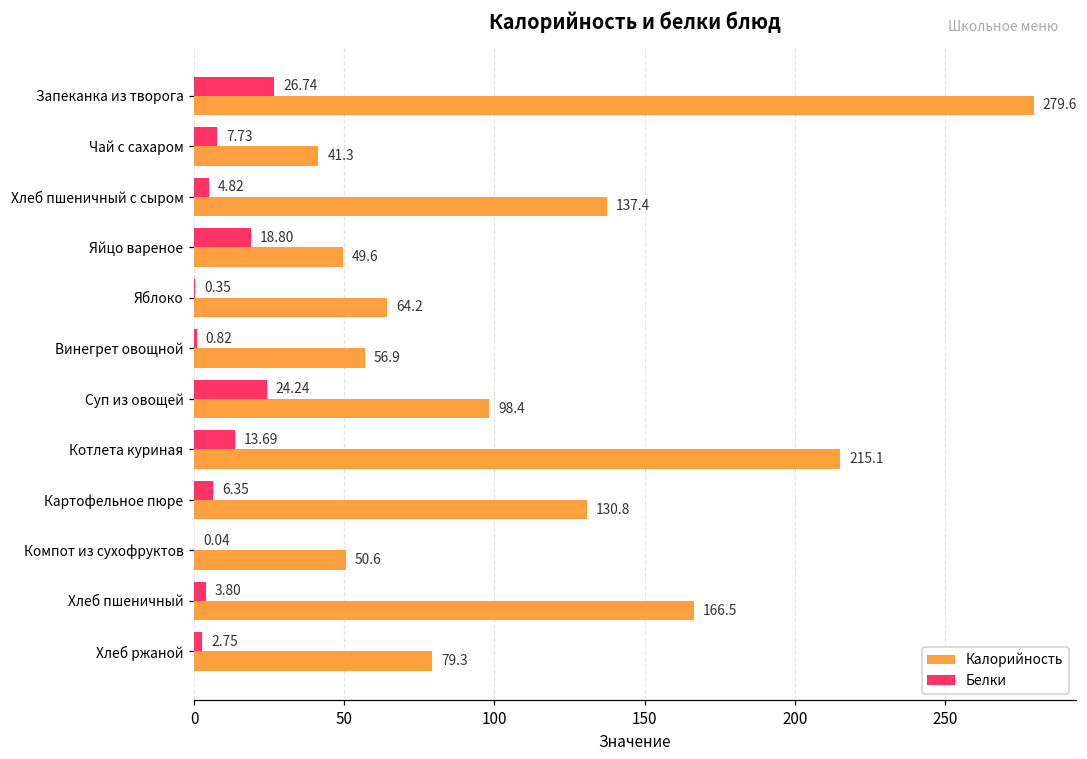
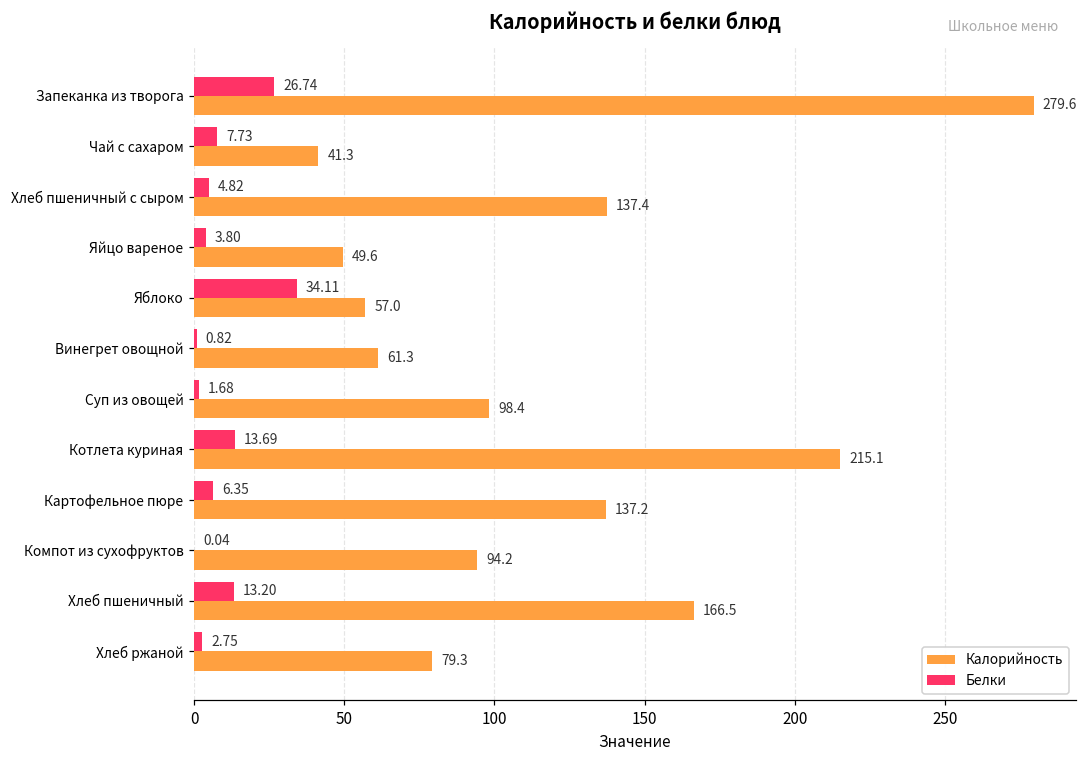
  {
    "Калорийность": {
      "Запеканка из творога": 279.6,
      "Чай с сахаром": 41.3,
      "Хлеб пшеничный с сыром": 137.4,
      "Яйцо вареное": 49.6,
-     "Яблоко": 64.2,
-     "Винегрет овощной": 56.9,
+     "Яблоко": 57.0,
+     "Винегрет овощной": 61.3,
      "Суп из овощей": 98.4,
      "Котлета куриная": 215.1,
-     "Картофельное пюре": 130.8,
-     "Компот из сухофруктов": 50.6,
+     "Картофельное пюре": 137.2,
+     "Компот из сухофруктов": 94.2,
      "Хлеб пшеничный": 166.5,
      "Хлеб ржаной": 79.3
    },
    "Белки": {
      "Запеканка из творога": 26.74,
      "Чай с сахаром": 7.73,
      "Хлеб пшеничный с сыром": 4.82,
-     "Яйцо вареное": 18.80,
-     "Яблоко": 0.35,
+     "Яйцо вареное": 3.80,
+     "Яблоко": 34.11,
      "Винегрет овощной": 0.82,
-     "Суп из овощей": 24.24,
+     "Суп из овощей": 1.68,
      "Котлета куриная": 13.69,
      "Картофельное пюре": 6.35,
      "Компот из сухофруктов": 0.04,
-     "Хлеб пшеничный": 3.80,
+     "Хлеб пшеничный": 13.20,
      "Хлеб ржаной": 2.75
    }
  }
